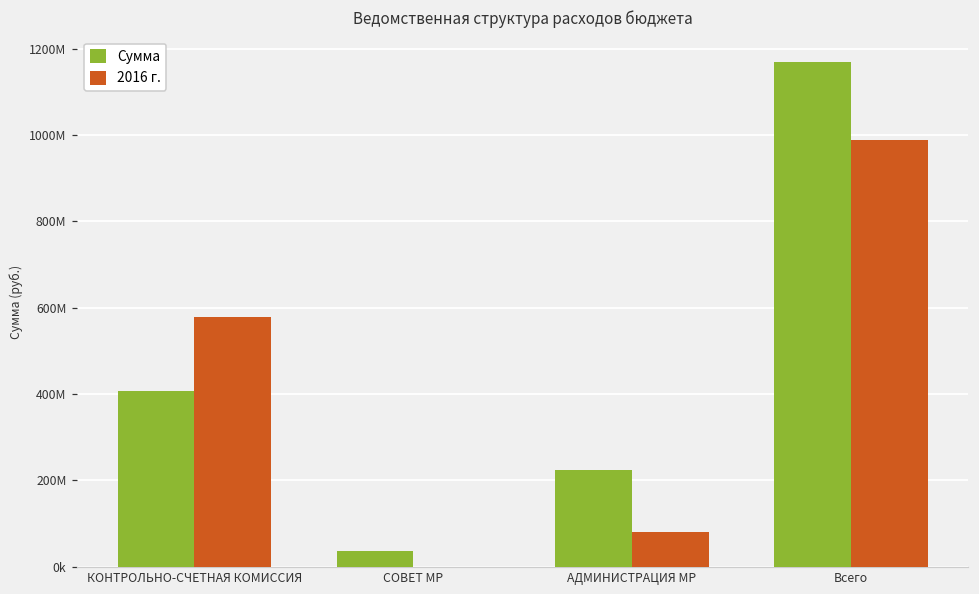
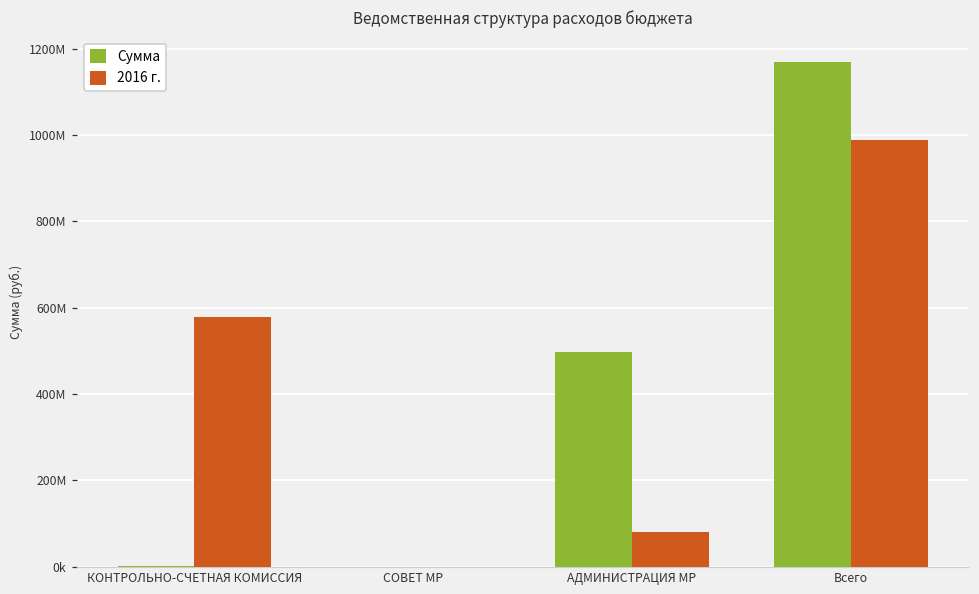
  {
    "Сумма": {
-     "КОНТРОЛЬНО-СЧЕТНАЯ КОМИССИЯ": 410000000,
-     "СОВЕТ МР": 40000000,
-     "АДМИНИСТРАЦИЯ МР": 220000000,
+     "КОНТРОЛЬНО-СЧЕТНАЯ КОМИССИЯ": 0,
+     "СОВЕТ МР": 0,
+     "АДМИНИСТРАЦИЯ МР": 500000000,
      "Всего": 1170000000
    },
    "2016 г.": {
      "КОНТРОЛЬНО-СЧЕТНАЯ КОМИССИЯ": 580000000,
      "АДМИНИСТРАЦИЯ МР": 80000000,
      "Всего": 990000000
    }
  }
